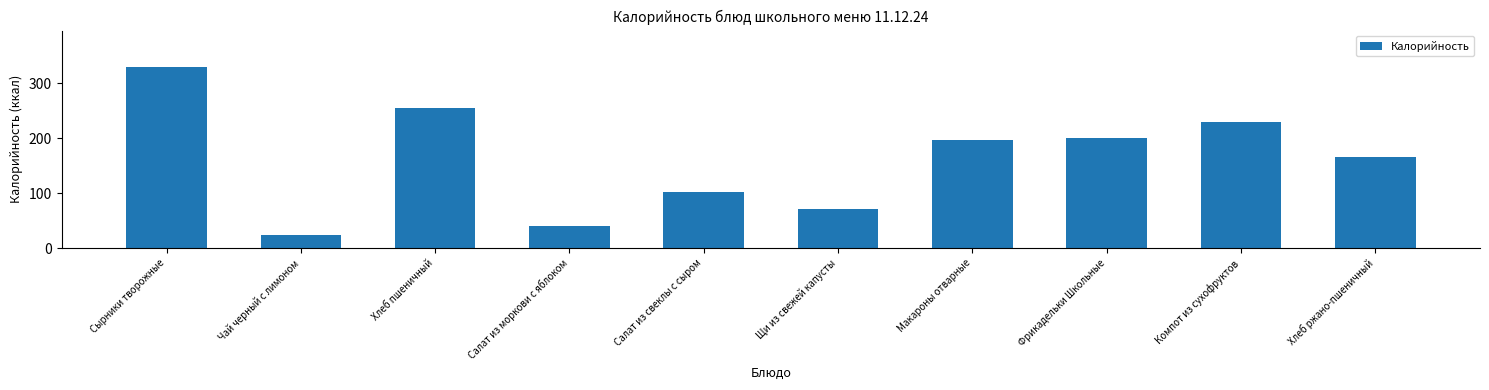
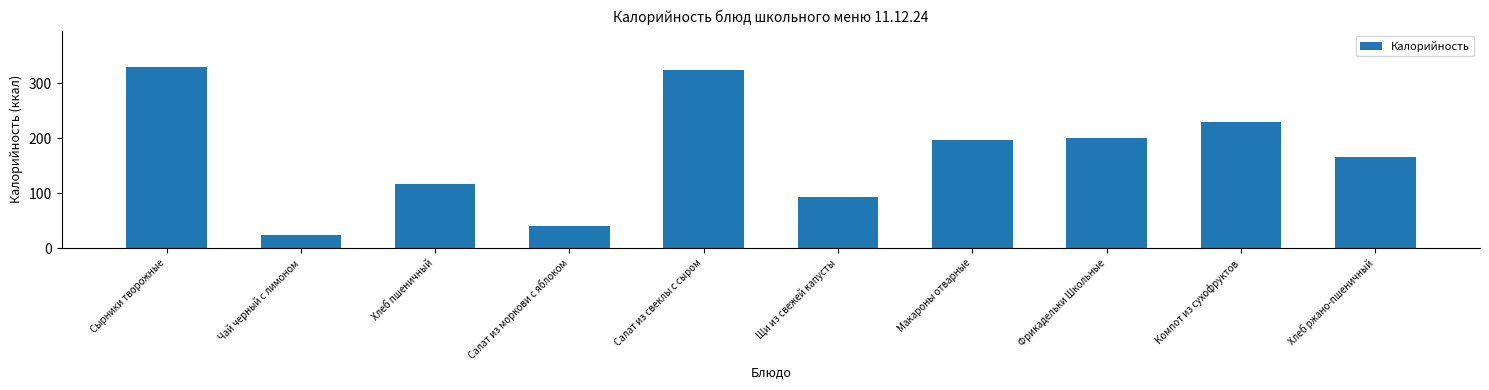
  {
    "Сырники творожные": 330,
    "Чай черный с лимоном": 20,
-   "Хлеб пшеничный": 250,
+   "Хлеб пшеничный": 120,
    "Салат из моркови с яблоком": 40,
-   "Салат из свеклы с сыром": 100,
-   "Щи из свежей капусты": 70,
+   "Салат из свеклы с сыром": 320,
+   "Щи из свежей капусты": 90,
    "Макароны отварные": 200,
    "Фрикадельки Школьные": 200,
    "Компот из сухофруктов": 230,
    "Хлеб ржано-пшеничный": 170
  }
